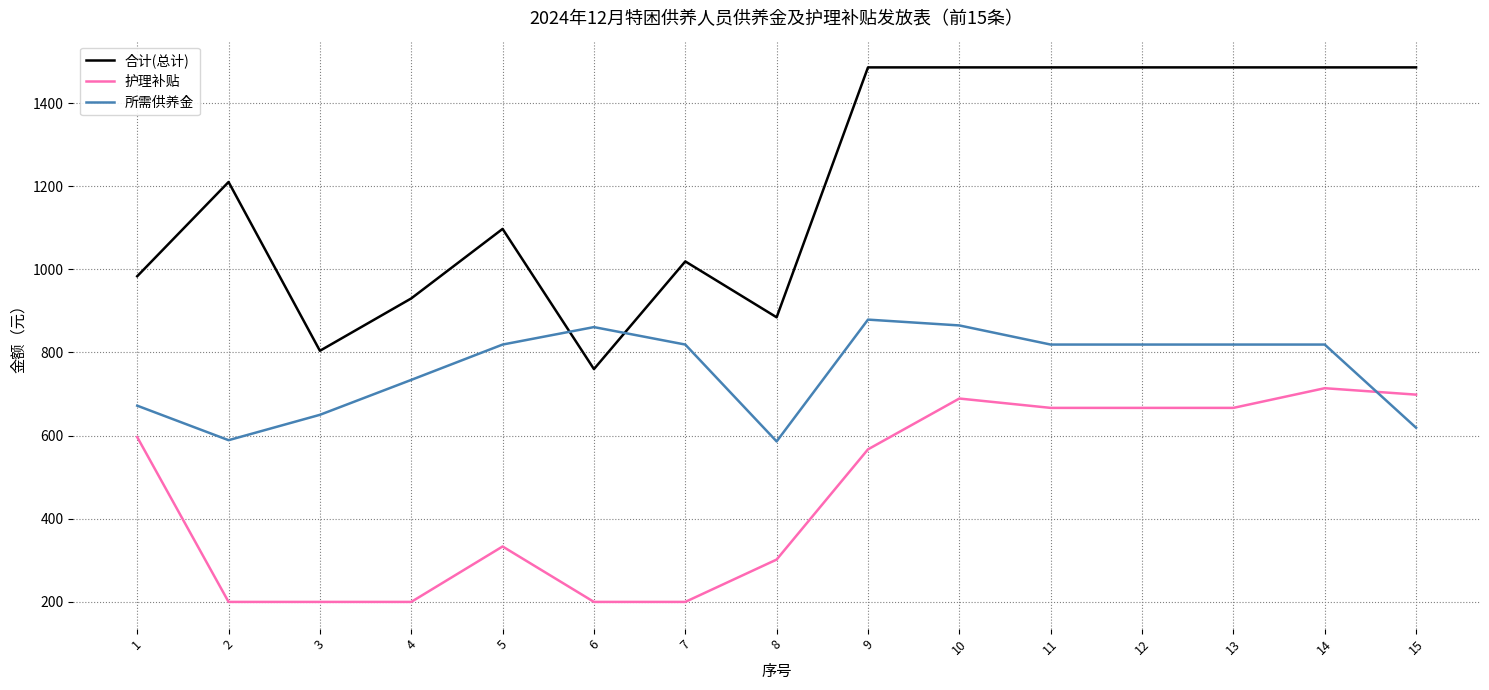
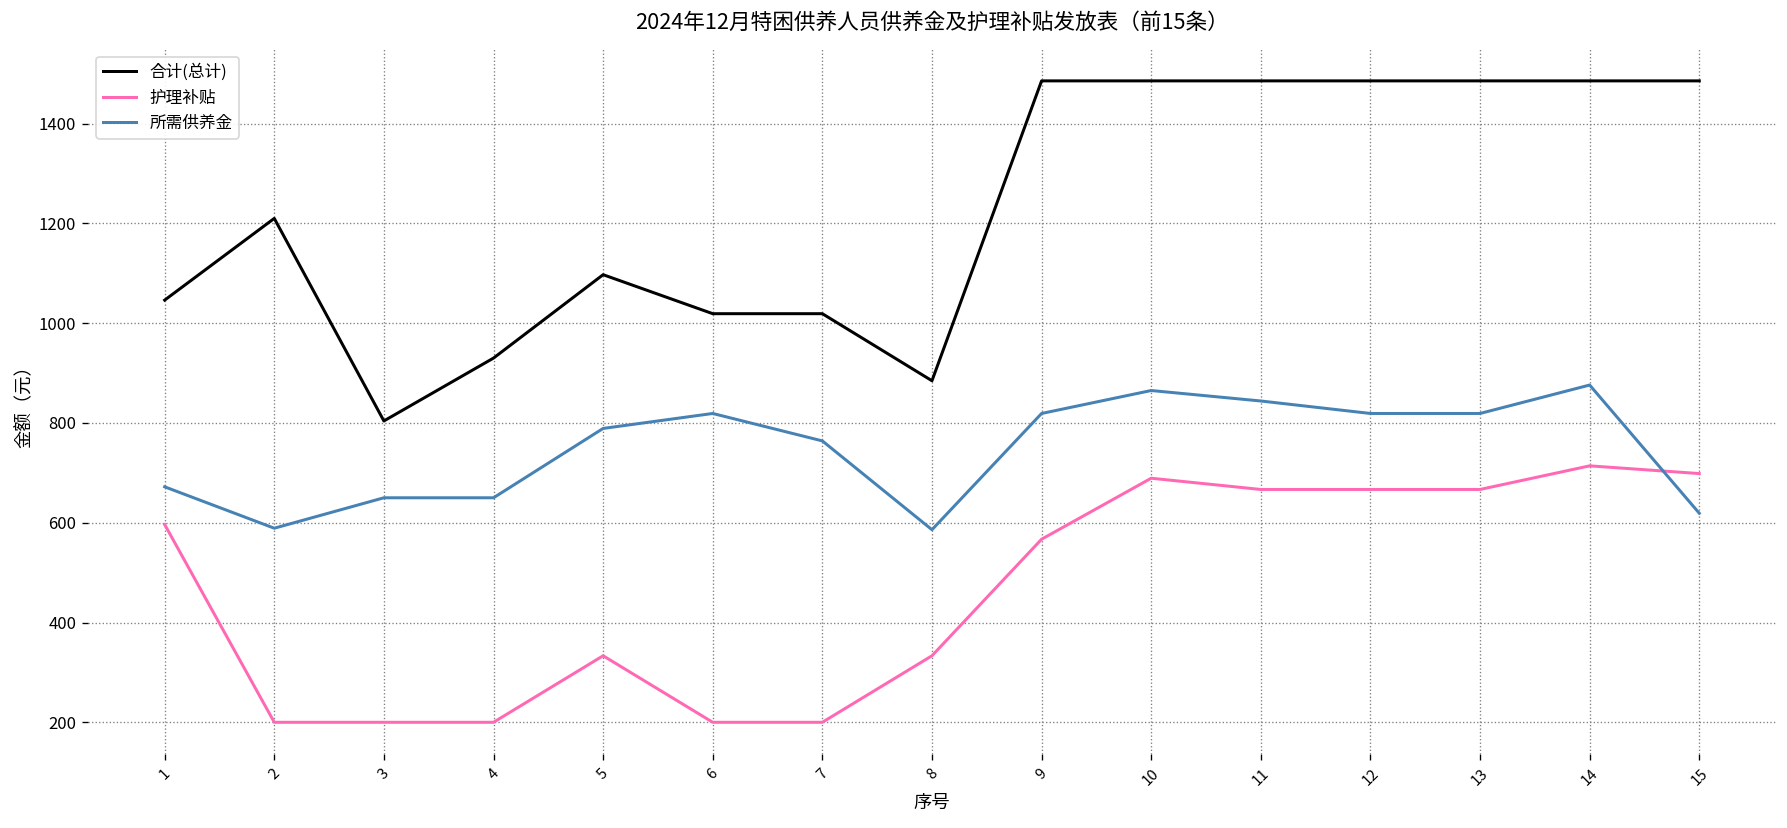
  {
    "合计(总计)": {
-     "1": 980,
+     "1": 1050,
      "2": 1210,
      "3": 800,
      "4": 930,
      "5": 1100,
-     "6": 760,
+     "6": 1020,
      "7": 1020,
      "8": 880,
      "9": 1490,
      "10": 1490,
      "11": 1490,
      "12": 1490,
      "13": 1490,
      "14": 1490,
      "15": 1490
    },
    "护理补贴": {
      "1": 600,
      "2": 200,
      "3": 200,
      "4": 200,
      "5": 330,
      "6": 200,
      "7": 200,
-     "8": 300,
+     "8": 330,
      "9": 570,
      "10": 690,
      "11": 670,
      "12": 670,
      "13": 670,
      "14": 710,
      "15": 700
    },
    "所需供养金": {
      "1": 670,
      "2": 590,
      "3": 650,
-     "4": 730,
-     "5": 820,
-     "6": 860,
-     "7": 820,
+     "4": 650,
+     "5": 790,
+     "6": 820,
+     "7": 760,
      "8": 590,
-     "9": 880,
+     "9": 820,
      "10": 870,
-     "11": 820,
+     "11": 840,
      "12": 820,
      "13": 820,
-     "14": 820,
+     "14": 880,
      "15": 620
    }
  }
